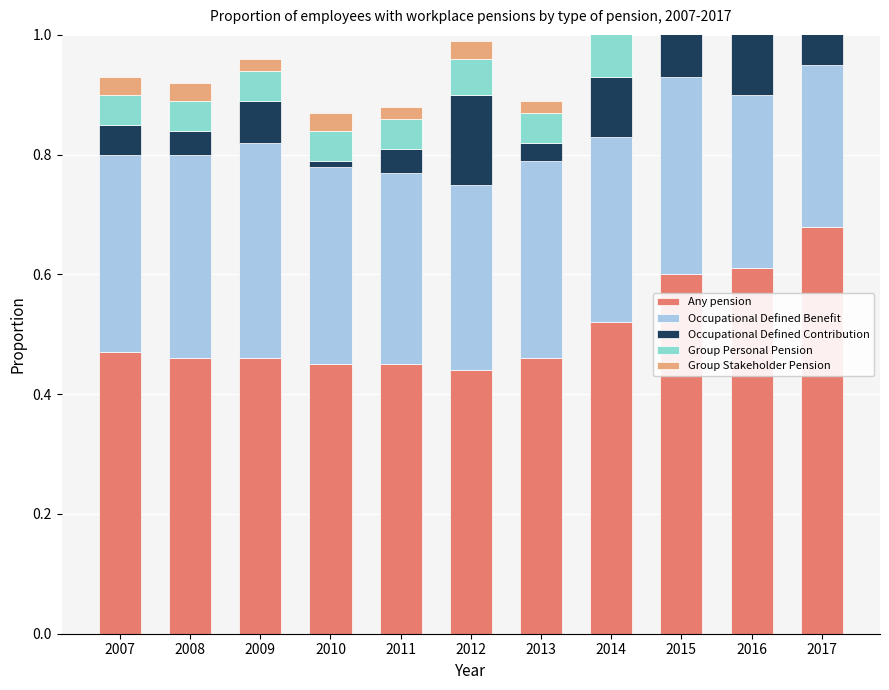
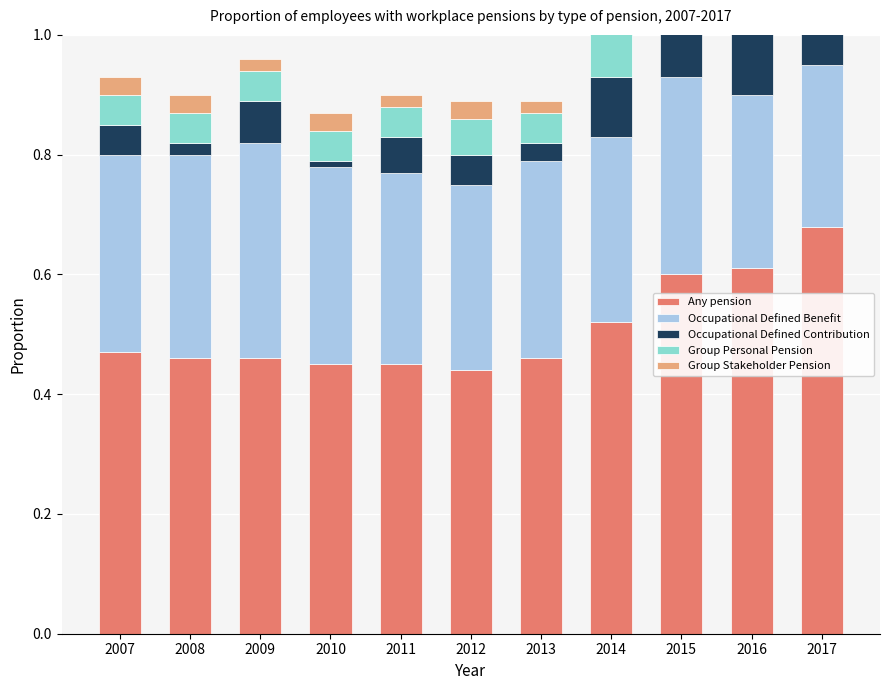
  {
    "Occupational Defined Contribution": {
      "2007": 0.05,
-     "2008": 0.04,
+     "2008": 0.02,
      "2009": 0.07,
      "2010": 0.01,
-     "2011": 0.04,
-     "2012": 0.15,
+     "2011": 0.06,
+     "2012": 0.05,
      "2013": 0.03,
      "2014": 0.10
    }
  }
